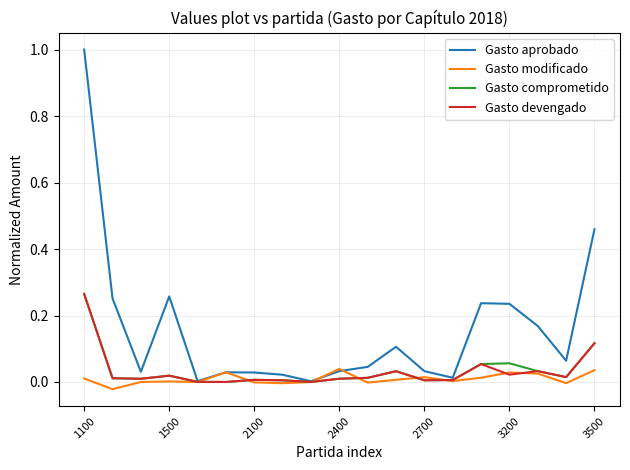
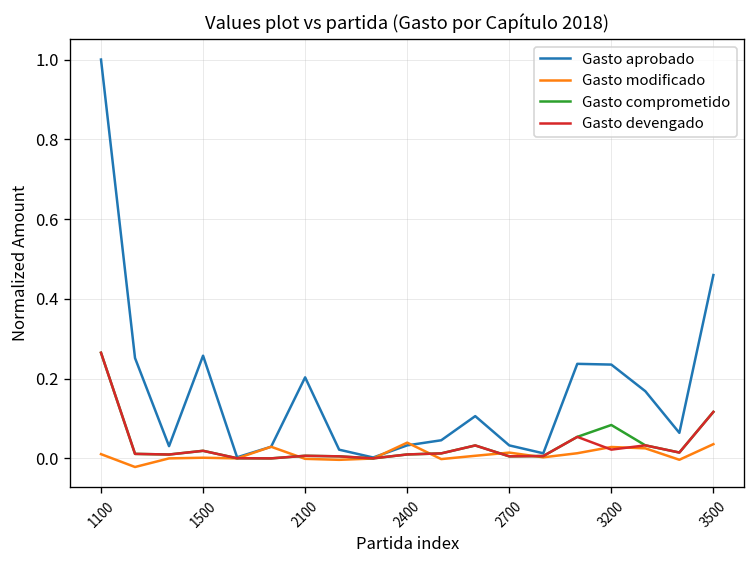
  {
    "Gasto aprobado": {
      "1100": 1.00,
      "1500": 0.26,
-     "2100": 0.03,
+     "2100": 0.20,
      "2700": 0.03,
      "3200": 0.24,
      "3500": 0.46
    },
    "Gasto modificado": {
      "1100": 0.01,
      "1500": 0.00,
      "2100": 0.00,
      "2700": 0.01,
      "3500": 0.04
    },
    "Gasto comprometido": {
-     "3200": 0.06
+     "3200": 0.08
    }
  }
